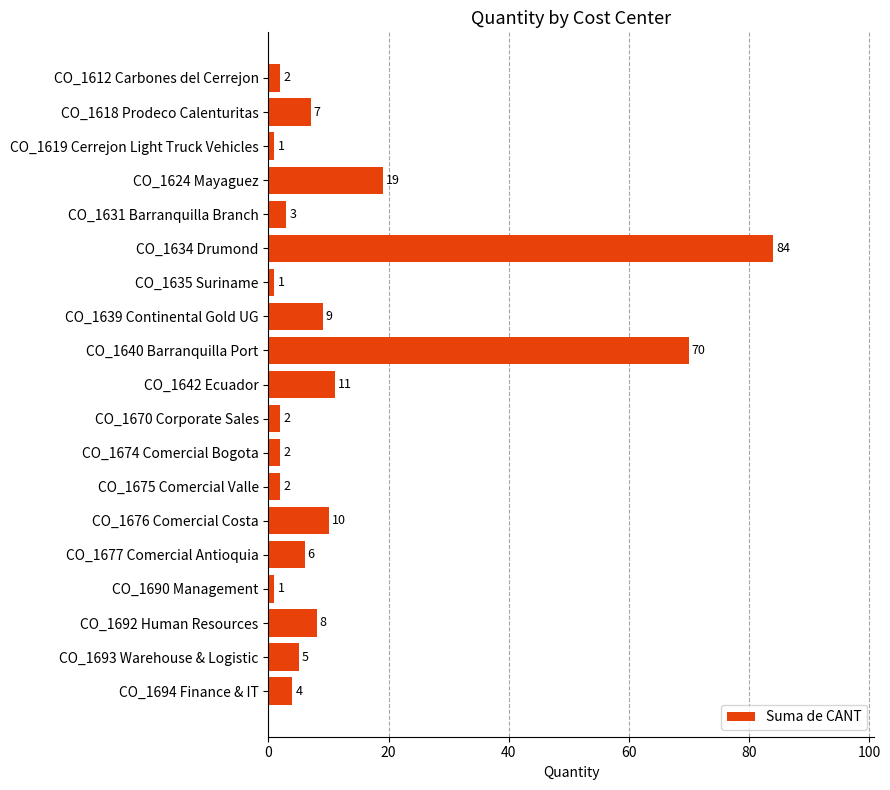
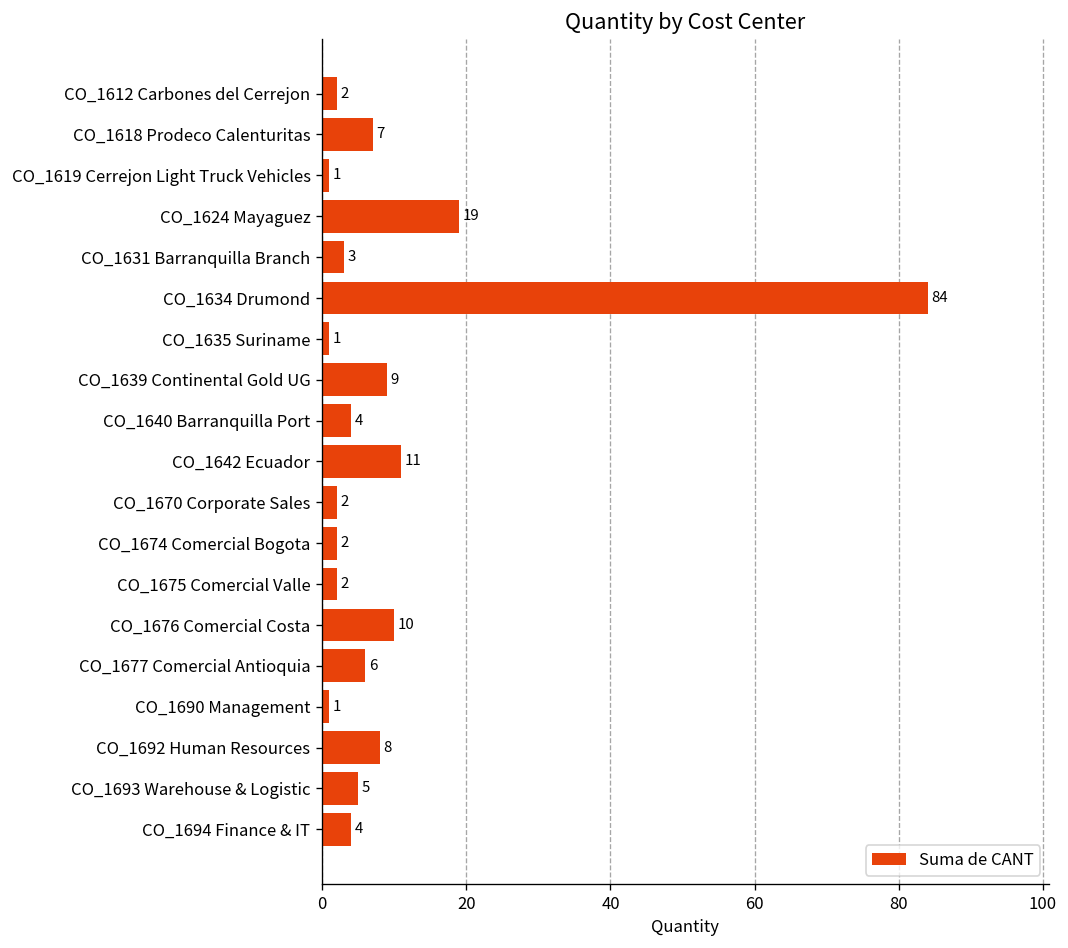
  {
    "CO_1612 Carbones del Cerrejon": 2,
    "CO_1618 Prodeco Calenturitas": 7,
    "CO_1619 Cerrejon Light Truck Vehicles": 1,
    "CO_1624 Mayaguez": 19,
    "CO_1631 Barranquilla Branch": 3,
    "CO_1634 Drumond": 84,
    "CO_1635 Suriname": 1,
    "CO_1639 Continental Gold UG": 9,
-   "CO_1640 Barranquilla Port": 70,
+   "CO_1640 Barranquilla Port": 4,
    "CO_1642 Ecuador": 11,
    "CO_1670 Corporate Sales": 2,
    "CO_1674 Comercial Bogota": 2,
    "CO_1675 Comercial Valle": 2,
    "CO_1676 Comercial Costa": 10,
    "CO_1677 Comercial Antioquia": 6,
    "CO_1690 Management": 1,
    "CO_1692 Human Resources": 8,
    "CO_1693 Warehouse & Logistic": 5,
    "CO_1694 Finance & IT": 4
  }
